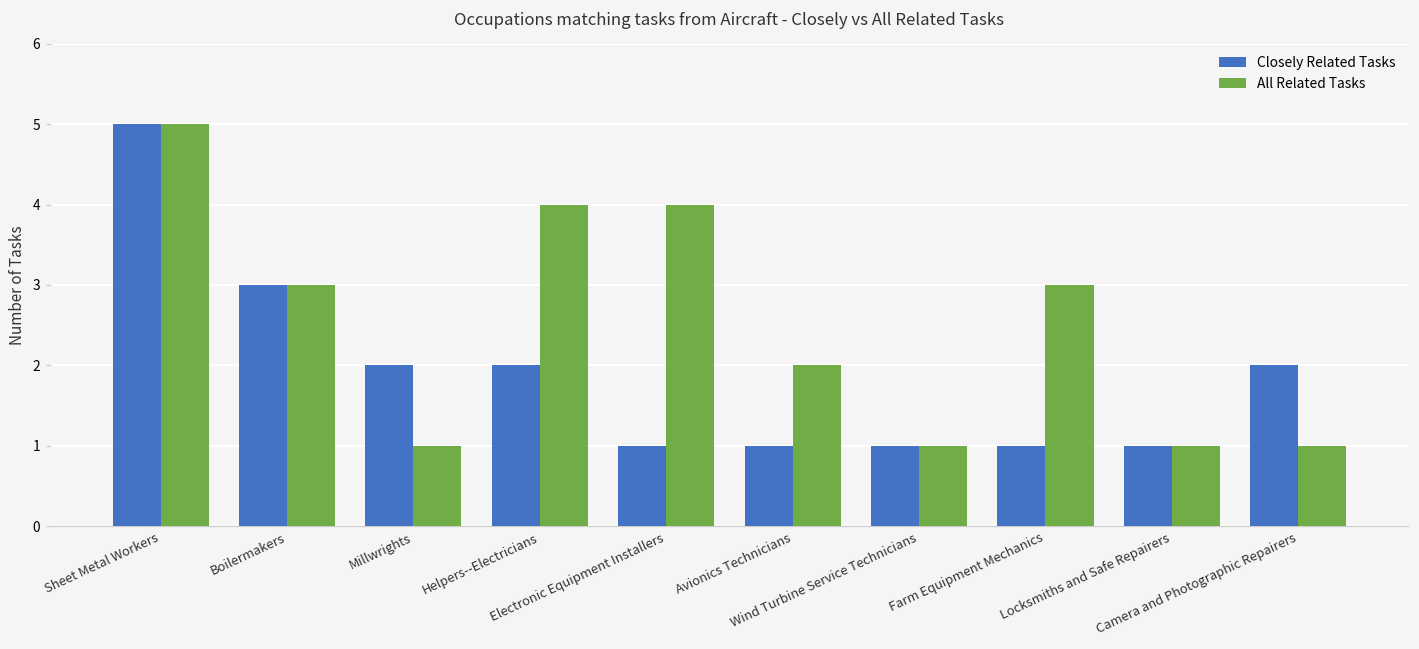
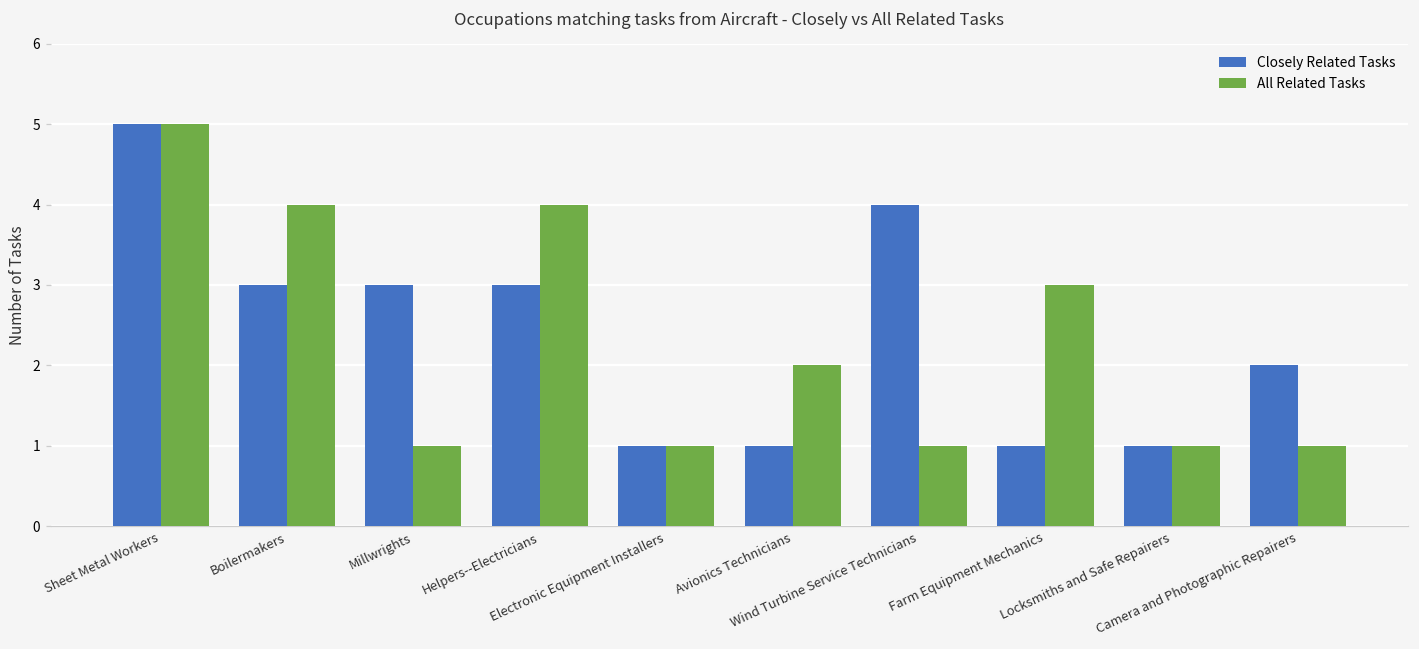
  {
    "Closely Related Tasks": {
      "Sheet Metal Workers": 5,
      "Boilermakers": 3,
-     "Millwrights": 2,
-     "Helpers--Electricians": 2,
+     "Millwrights": 3,
+     "Helpers--Electricians": 3,
      "Electronic Equipment Installers": 1,
      "Avionics Technicians": 1,
-     "Wind Turbine Service Technicians": 1,
+     "Wind Turbine Service Technicians": 4,
      "Farm Equipment Mechanics": 1,
      "Locksmiths and Safe Repairers": 1,
      "Camera and Photographic Repairers": 2
    },
    "All Related Tasks": {
      "Sheet Metal Workers": 5,
-     "Boilermakers": 3,
+     "Boilermakers": 4,
      "Millwrights": 1,
      "Helpers--Electricians": 4,
-     "Electronic Equipment Installers": 4,
+     "Electronic Equipment Installers": 1,
      "Avionics Technicians": 2,
      "Wind Turbine Service Technicians": 1,
      "Farm Equipment Mechanics": 3,
      "Locksmiths and Safe Repairers": 1,
      "Camera and Photographic Repairers": 1
    }
  }
